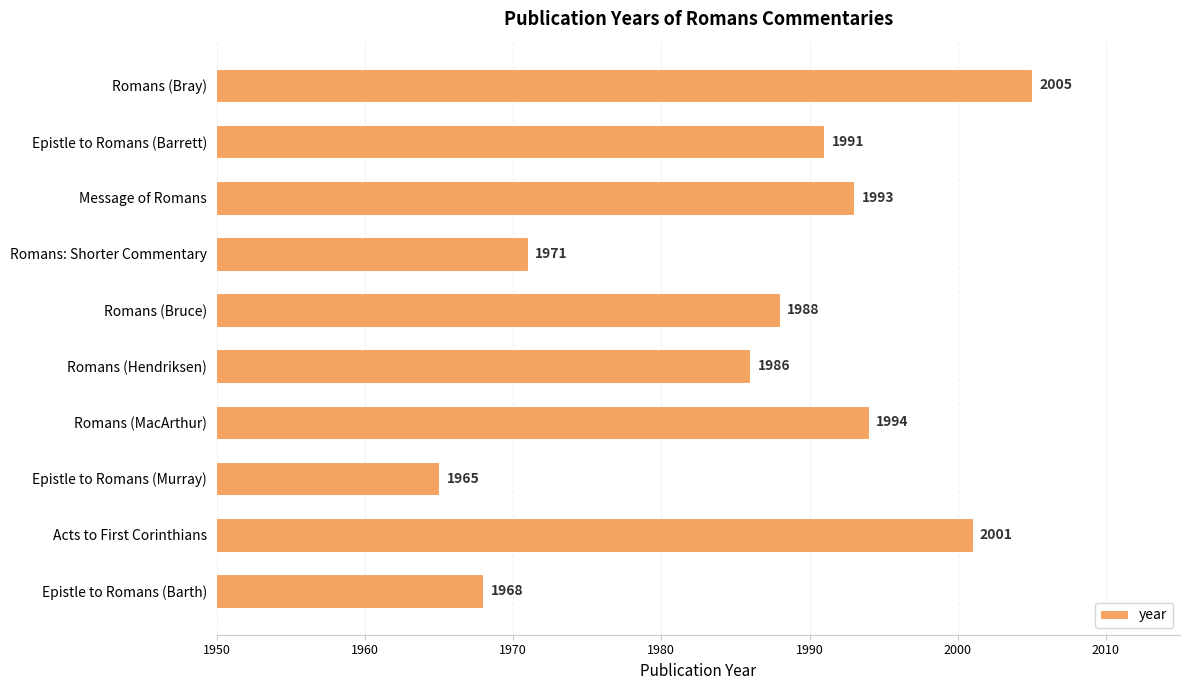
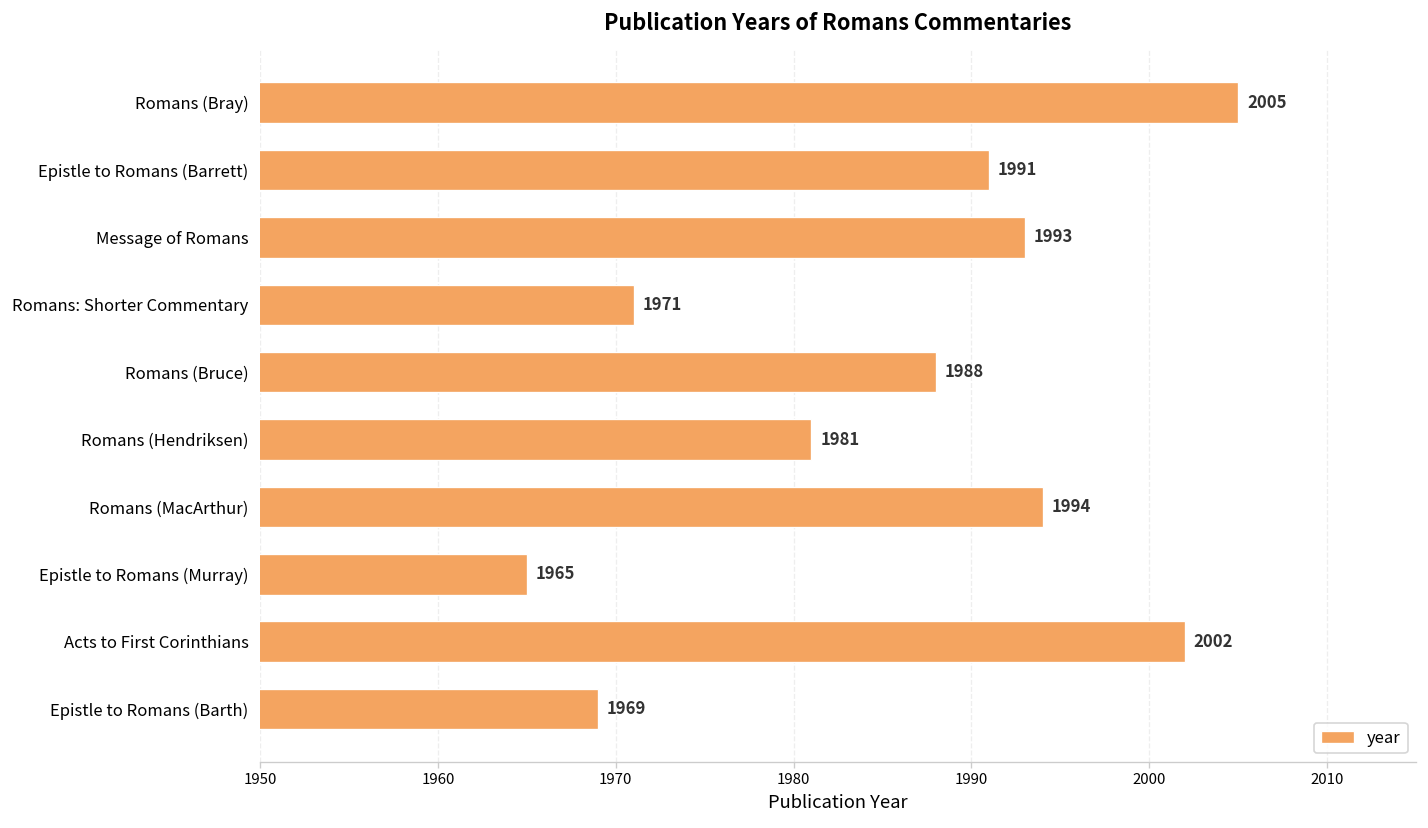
  {
    "Romans (Bray)": 2005,
    "Epistle to Romans (Barrett)": 1991,
    "Message of Romans": 1993,
    "Romans: Shorter Commentary": 1971,
    "Romans (Bruce)": 1988,
-   "Romans (Hendriksen)": 1986,
+   "Romans (Hendriksen)": 1981,
    "Romans (MacArthur)": 1994,
    "Epistle to Romans (Murray)": 1965,
-   "Acts to First Corinthians": 2001,
-   "Epistle to Romans (Barth)": 1968
+   "Acts to First Corinthians": 2002,
+   "Epistle to Romans (Barth)": 1969
  }
